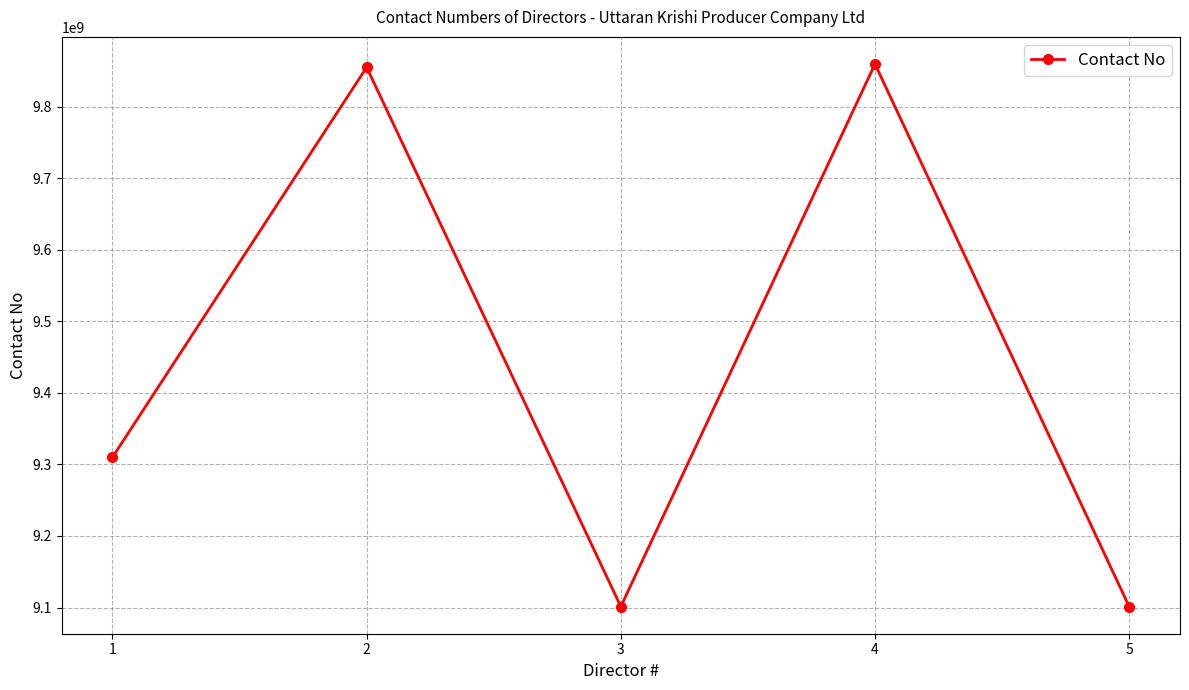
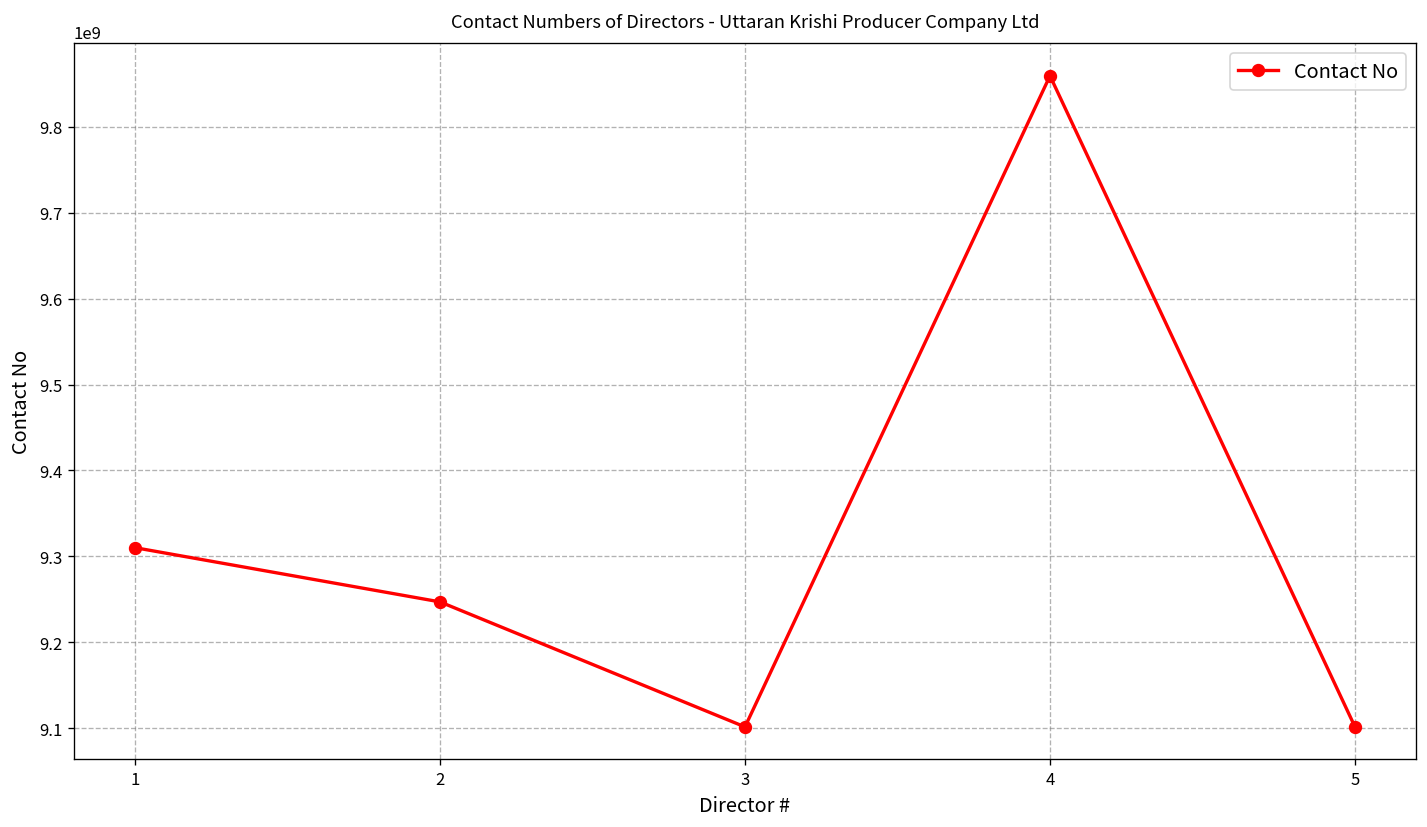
  {
    "1": 9310000000,
-   "2": 9850000000,
+   "2": 9250000000,
    "3": 9100000000,
    "4": 9860000000,
    "5": 9100000000
  }
